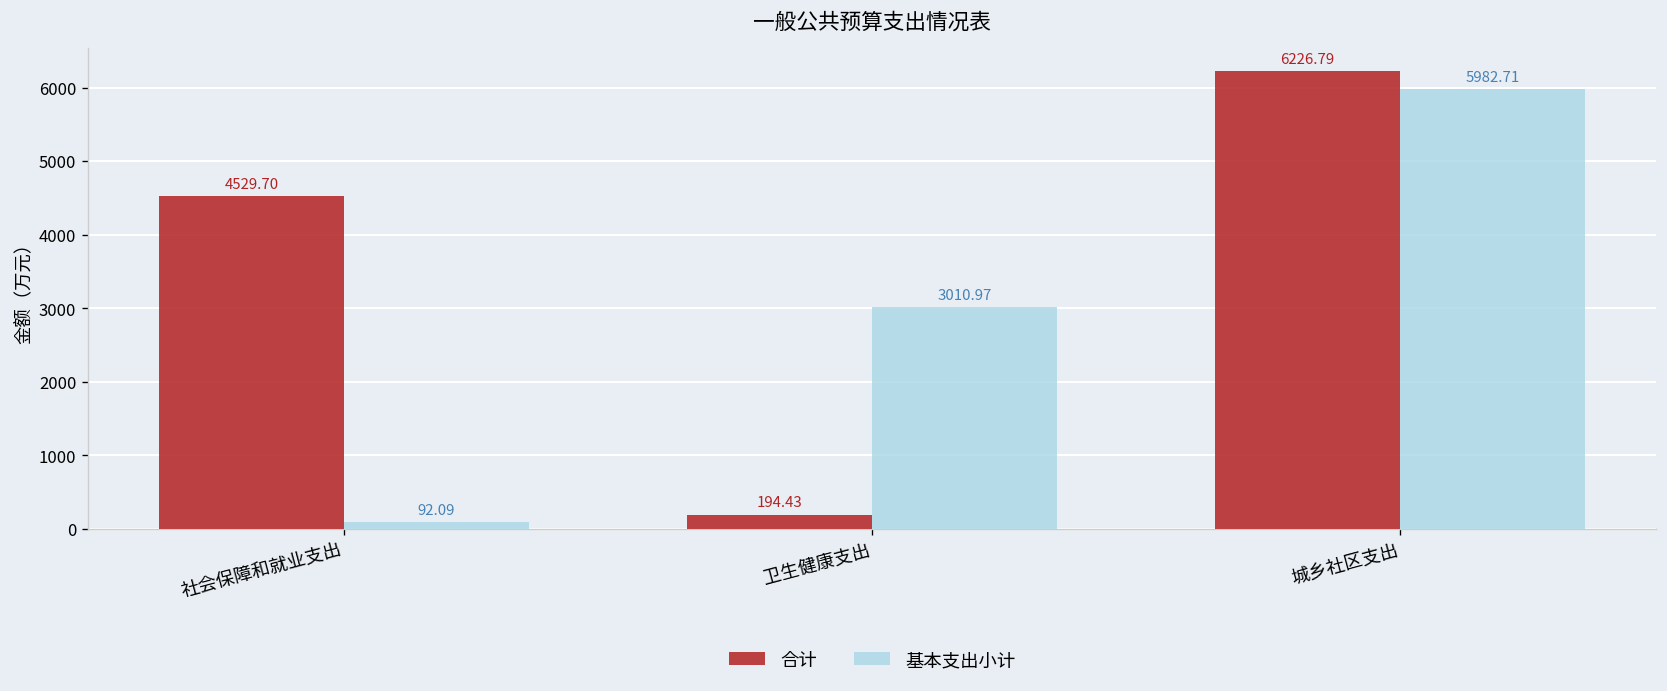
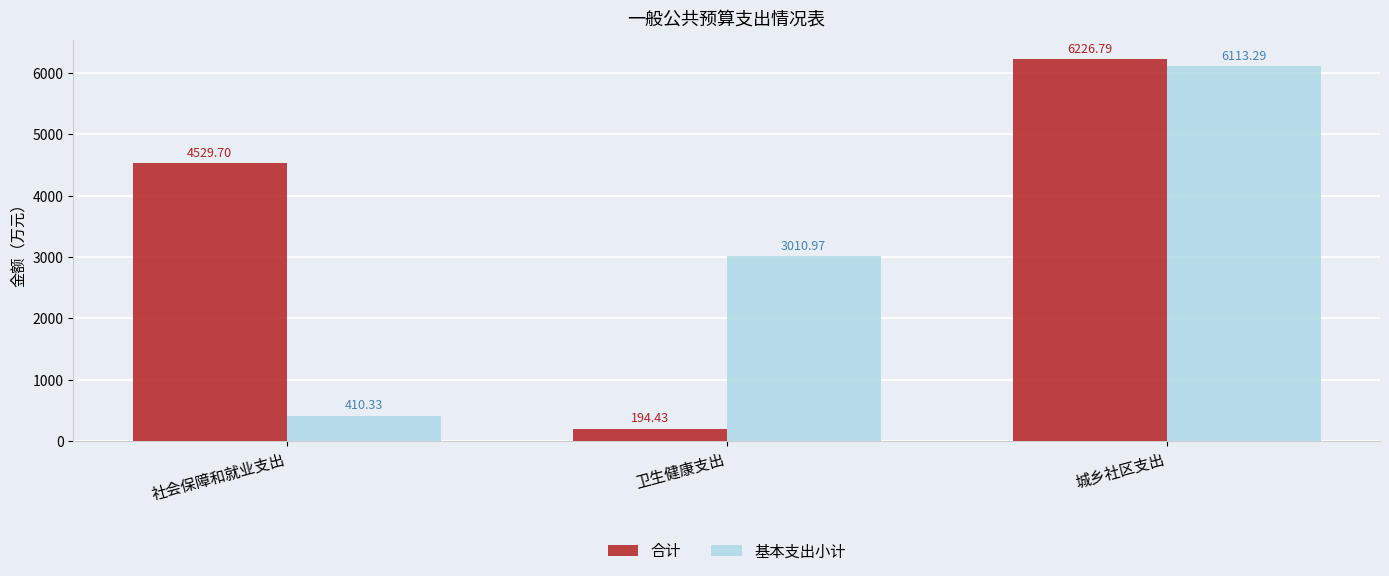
  {
    "合计": {
      "社会保障和就业支出": 4529.70,
      "卫生健康支出": 194.43,
      "城乡社区支出": 6226.79
    },
    "基本支出小计": {
-     "社会保障和就业支出": 92.09,
+     "社会保障和就业支出": 410.33,
      "卫生健康支出": 3010.97,
-     "城乡社区支出": 5982.71
+     "城乡社区支出": 6113.29
    }
  }
